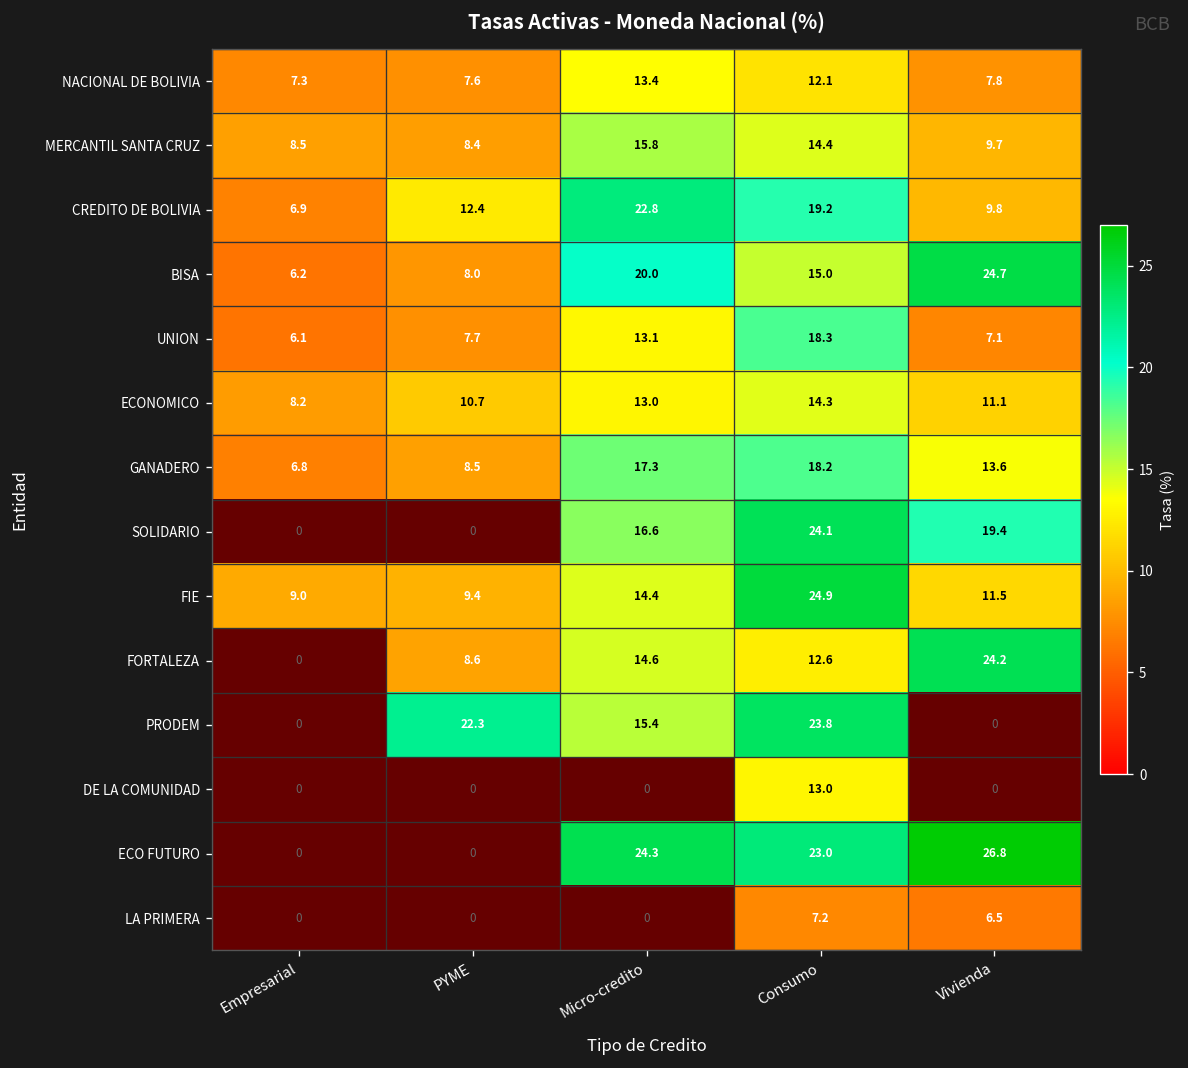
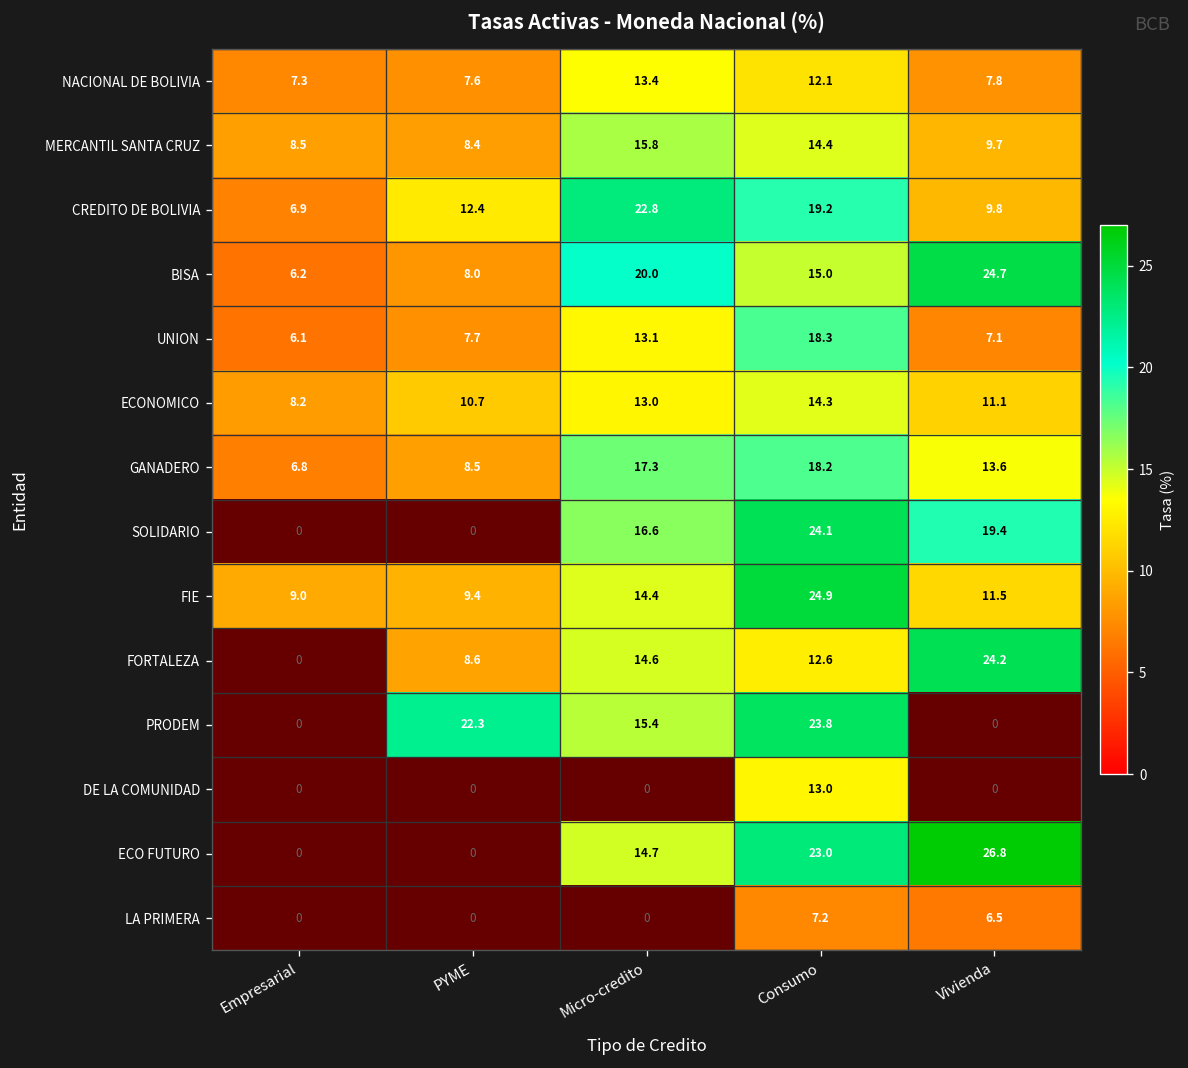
  {
    "NACIONAL DE BOLIVIA": {
      "Empresarial": 7.3,
      "PYME": 7.6,
      "Micro-credito": 13.4,
      "Consumo": 12.1,
      "Vivienda": 7.8
    },
    "MERCANTIL SANTA CRUZ": {
      "Empresarial": 8.5,
      "PYME": 8.4,
      "Micro-credito": 15.8,
      "Consumo": 14.4,
      "Vivienda": 9.7
    },
    "CREDITO DE BOLIVIA": {
      "Empresarial": 6.9,
      "PYME": 12.4,
      "Micro-credito": 22.8,
      "Consumo": 19.2,
      "Vivienda": 9.8
    },
    "BISA": {
      "Empresarial": 6.2,
      "PYME": 8.0,
      "Micro-credito": 20.0,
      "Consumo": 15.0,
      "Vivienda": 24.7
    },
    "UNION": {
      "Empresarial": 6.1,
      "PYME": 7.7,
      "Micro-credito": 13.1,
      "Consumo": 18.3,
      "Vivienda": 7.1
    },
    "ECONOMICO": {
      "Empresarial": 8.2,
      "PYME": 10.7,
      "Micro-credito": 13.0,
      "Consumo": 14.3,
      "Vivienda": 11.1
    },
    "GANADERO": {
      "Empresarial": 6.8,
      "PYME": 8.5,
      "Micro-credito": 17.3,
      "Consumo": 18.2,
      "Vivienda": 13.6
    },
    "SOLIDARIO": {
      "Empresarial": 0,
      "PYME": 0,
      "Micro-credito": 16.6,
      "Consumo": 24.1,
      "Vivienda": 19.4
    },
    "FIE": {
      "Empresarial": 9.0,
      "PYME": 9.4,
      "Micro-credito": 14.4,
      "Consumo": 24.9,
      "Vivienda": 11.5
    },
    "FORTALEZA": {
      "Empresarial": 0,
      "PYME": 8.6,
      "Micro-credito": 14.6,
      "Consumo": 12.6,
      "Vivienda": 24.2
    },
    "PRODEM": {
      "Empresarial": 0,
      "PYME": 22.3,
      "Micro-credito": 15.4,
      "Consumo": 23.8,
      "Vivienda": 0
    },
    "DE LA COMUNIDAD": {
      "Empresarial": 0,
      "PYME": 0,
      "Micro-credito": 0,
      "Consumo": 13.0,
      "Vivienda": 0
    },
    "ECO FUTURO": {
      "Empresarial": 0,
      "PYME": 0,
-     "Micro-credito": 24.3,
+     "Micro-credito": 14.7,
      "Consumo": 23.0,
      "Vivienda": 26.8
    },
    "LA PRIMERA": {
      "Empresarial": 0,
      "PYME": 0,
      "Micro-credito": 0,
      "Consumo": 7.2,
      "Vivienda": 6.5
    }
  }
